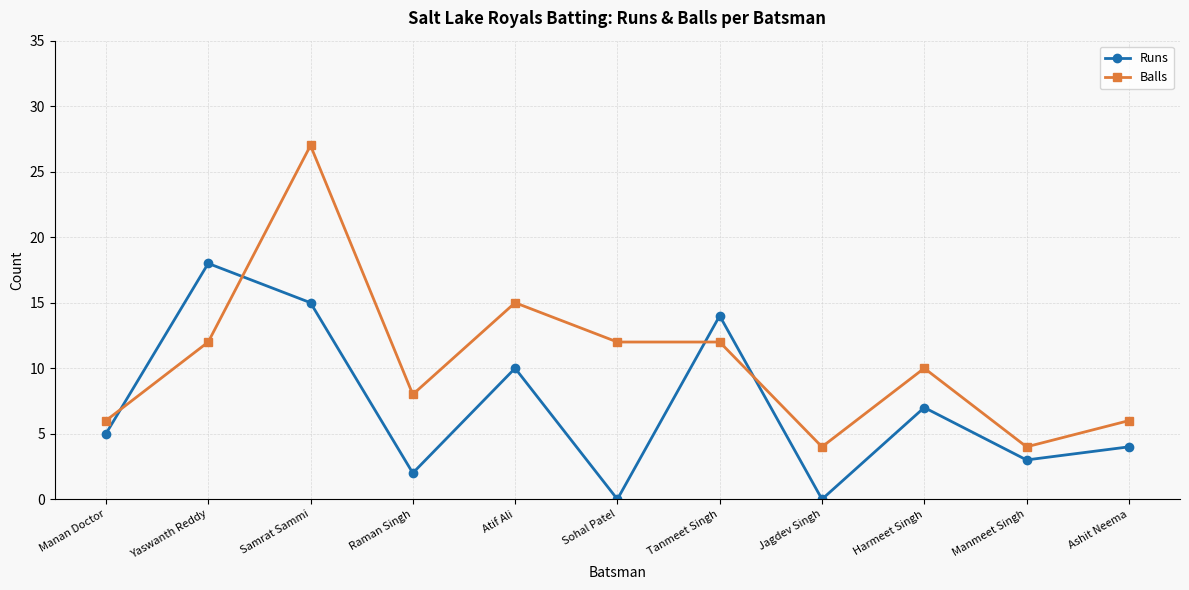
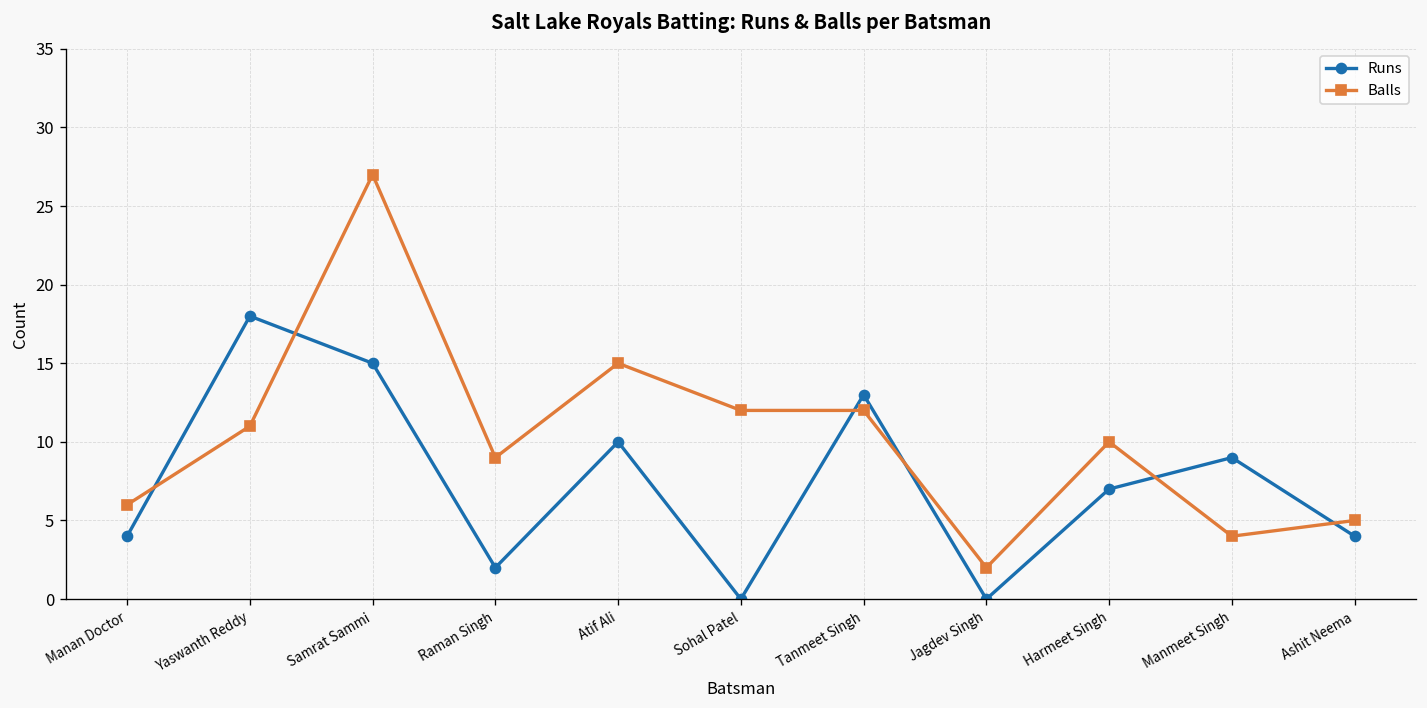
  {
    "Runs": {
-     "Manan Doctor": 5,
+     "Manan Doctor": 4,
      "Yaswanth Reddy": 18,
      "Samrat Sammi": 15,
      "Raman Singh": 2,
      "Atif Ali": 10,
      "Sohal Patel": 0,
-     "Tanmeet Singh": 14,
+     "Tanmeet Singh": 13,
      "Jagdev Singh": 0,
      "Harmeet Singh": 7,
-     "Manmeet Singh": 3,
+     "Manmeet Singh": 9,
      "Ashit Neema": 4
    },
    "Balls": {
      "Manan Doctor": 6,
-     "Yaswanth Reddy": 12,
+     "Yaswanth Reddy": 11,
      "Samrat Sammi": 27,
-     "Raman Singh": 8,
+     "Raman Singh": 9,
      "Atif Ali": 15,
      "Sohal Patel": 12,
      "Tanmeet Singh": 12,
-     "Jagdev Singh": 4,
+     "Jagdev Singh": 2,
      "Harmeet Singh": 10,
      "Manmeet Singh": 4,
-     "Ashit Neema": 6
+     "Ashit Neema": 5
    }
  }
